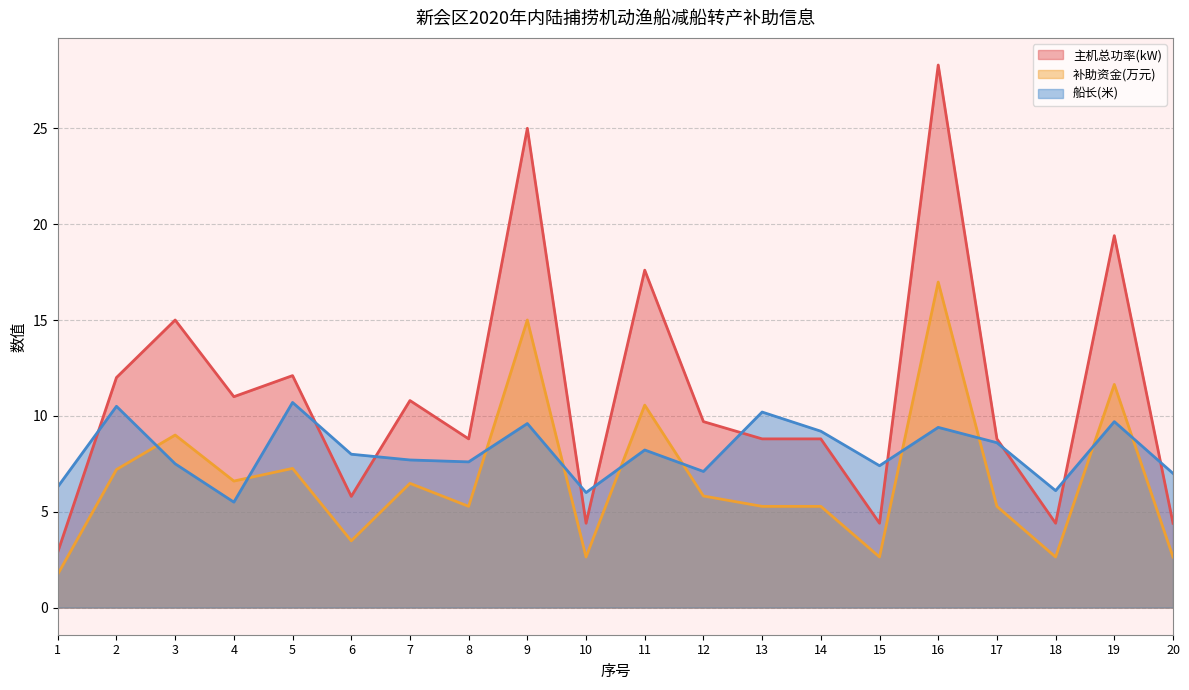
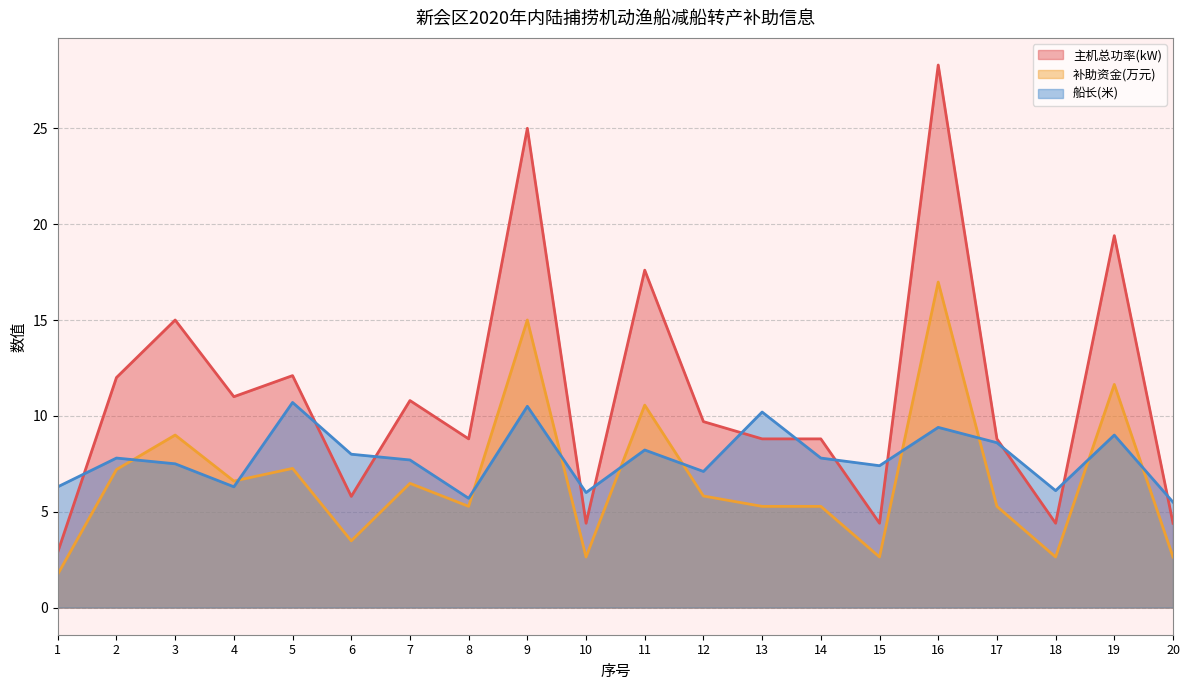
  {
    "船长(米)": {
      "1": 6.3,
-     "2": 10.5,
+     "2": 7.8,
      "3": 7.5,
-     "4": 5.5,
+     "4": 6.3,
      "5": 10.7,
      "6": 8.0,
      "7": 7.7,
-     "8": 7.6,
-     "9": 9.6,
+     "8": 5.7,
+     "9": 10.5,
      "10": 6.0,
      "11": 8.2,
      "12": 7.1,
      "13": 10.2,
-     "14": 9.2,
+     "14": 7.8,
      "15": 7.4,
      "16": 9.4,
      "17": 8.6,
      "18": 6.1,
-     "19": 9.7,
-     "20": 7.0
+     "19": 9.0,
+     "20": 5.5
    }
  }
